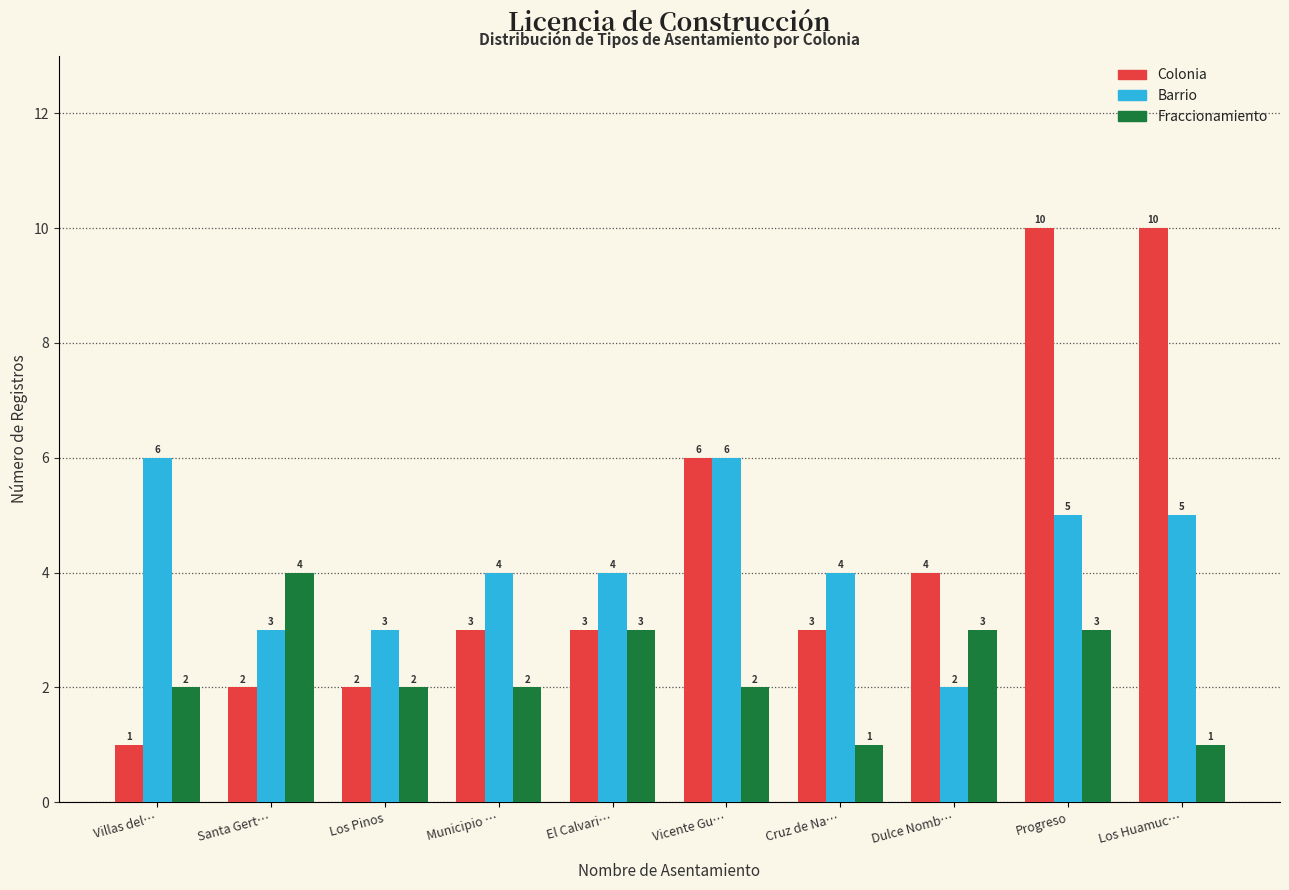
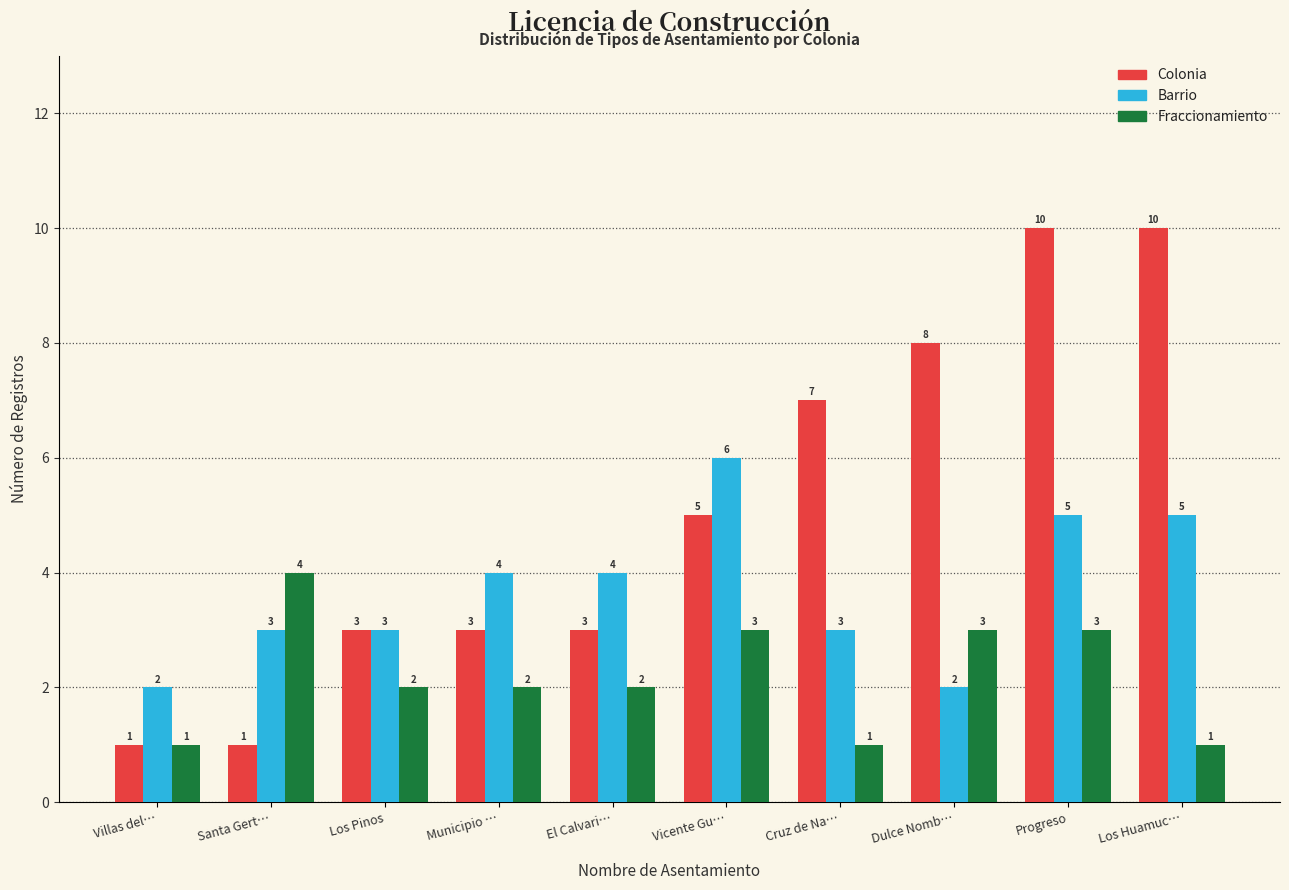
  {
    "Colonia": {
      "Villas del…": 1,
-     "Santa Gert…": 2,
-     "Los Pinos": 2,
+     "Santa Gert…": 1,
+     "Los Pinos": 3,
      "Municipio …": 3,
      "El Calvari…": 3,
-     "Vicente Gu…": 6,
-     "Cruz de Na…": 3,
-     "Dulce Nomb…": 4,
+     "Vicente Gu…": 5,
+     "Cruz de Na…": 7,
+     "Dulce Nomb…": 8,
      "Progreso": 10,
      "Los Huamuc…": 10
    },
    "Barrio": {
-     "Villas del…": 6,
+     "Villas del…": 2,
      "Santa Gert…": 3,
      "Los Pinos": 3,
      "Municipio …": 4,
      "El Calvari…": 4,
      "Vicente Gu…": 6,
-     "Cruz de Na…": 4,
+     "Cruz de Na…": 3,
      "Dulce Nomb…": 2,
      "Progreso": 5,
      "Los Huamuc…": 5
    },
    "Fraccionamiento": {
-     "Villas del…": 2,
+     "Villas del…": 1,
      "Santa Gert…": 4,
      "Los Pinos": 2,
      "Municipio …": 2,
-     "El Calvari…": 3,
-     "Vicente Gu…": 2,
+     "El Calvari…": 2,
+     "Vicente Gu…": 3,
      "Cruz de Na…": 1,
      "Dulce Nomb…": 3,
      "Progreso": 3,
      "Los Huamuc…": 1
    }
  }
